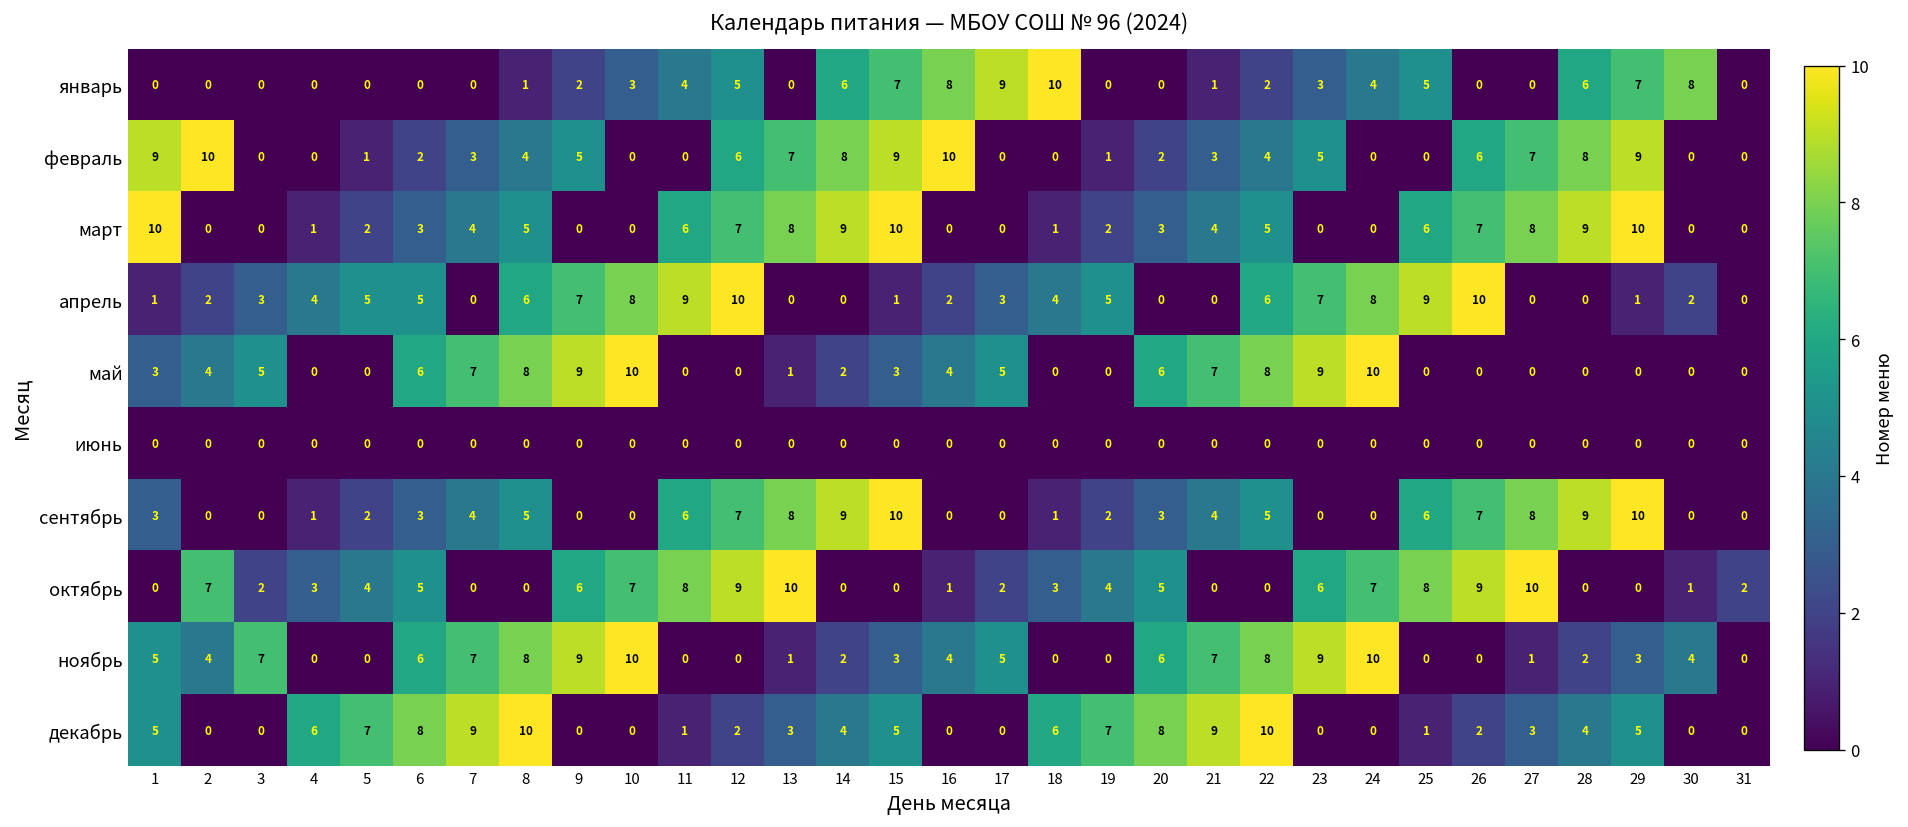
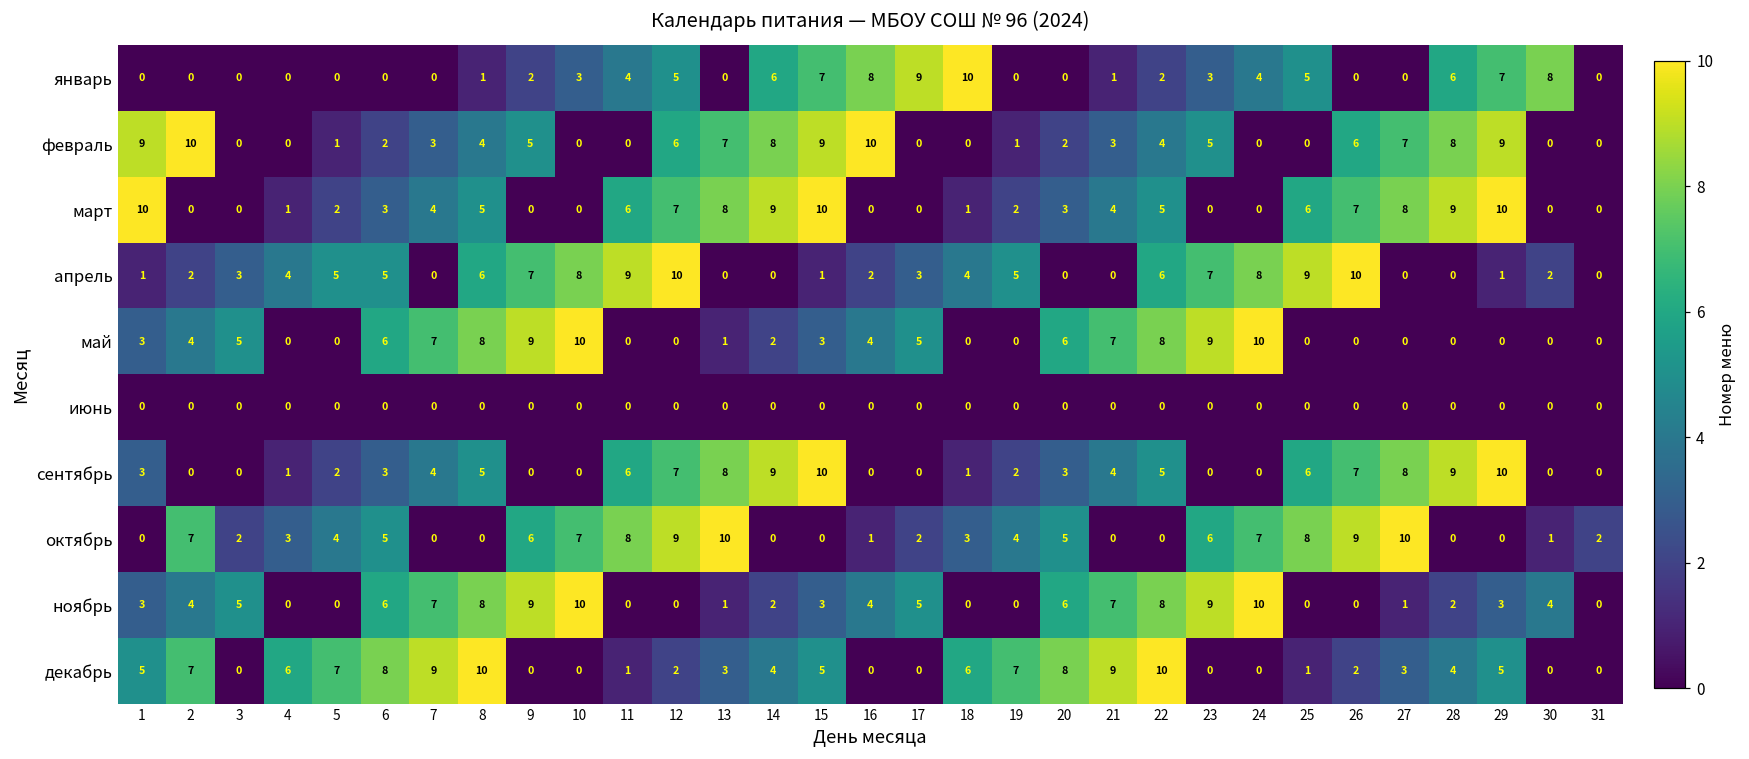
  {
    "ноябрь": {
-     "1": 5,
+     "1": 3,
      "2": 4,
-     "3": 7,
+     "3": 5,
      "4": 0,
      "5": 0,
      "6": 6,
      "7": 7,
      "8": 8,
      "9": 9,
      "10": 10,
      "11": 0,
      "12": 0,
      "13": 1,
      "14": 2,
      "15": 3,
      "16": 4,
      "17": 5,
      "18": 0,
      "19": 0,
      "20": 6,
      "21": 7,
      "22": 8,
      "23": 9,
      "24": 10,
      "25": 0,
      "26": 0,
      "27": 1,
      "28": 2,
      "29": 3,
      "30": 4,
      "31": 0
    },
    "декабрь": {
      "1": 5,
-     "2": 0,
+     "2": 7,
      "3": 0,
      "4": 6,
      "5": 7,
      "6": 8,
      "7": 9,
      "8": 10,
      "9": 0,
      "10": 0,
      "11": 1,
      "12": 2,
      "13": 3,
      "14": 4,
      "15": 5,
      "16": 0,
      "17": 0,
      "18": 6,
      "19": 7,
      "20": 8,
      "21": 9,
      "22": 10,
      "23": 0,
      "24": 0,
      "25": 1,
      "26": 2,
      "27": 3,
      "28": 4,
      "29": 5,
      "30": 0,
      "31": 0
    }
  }
